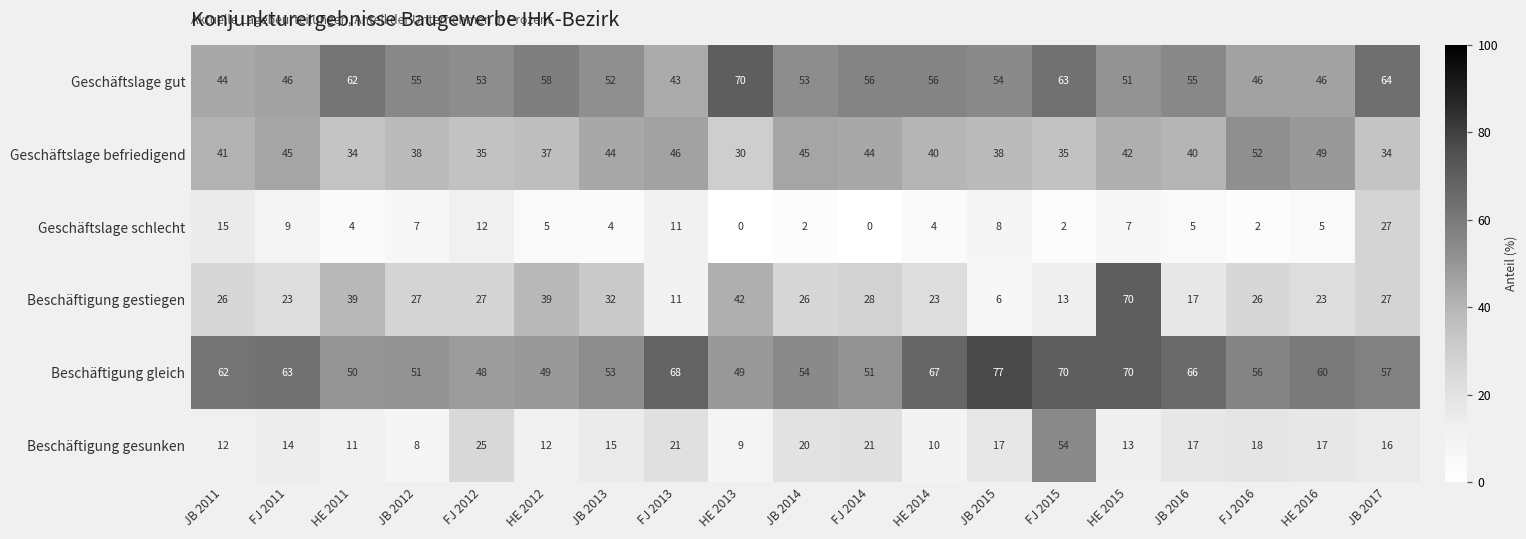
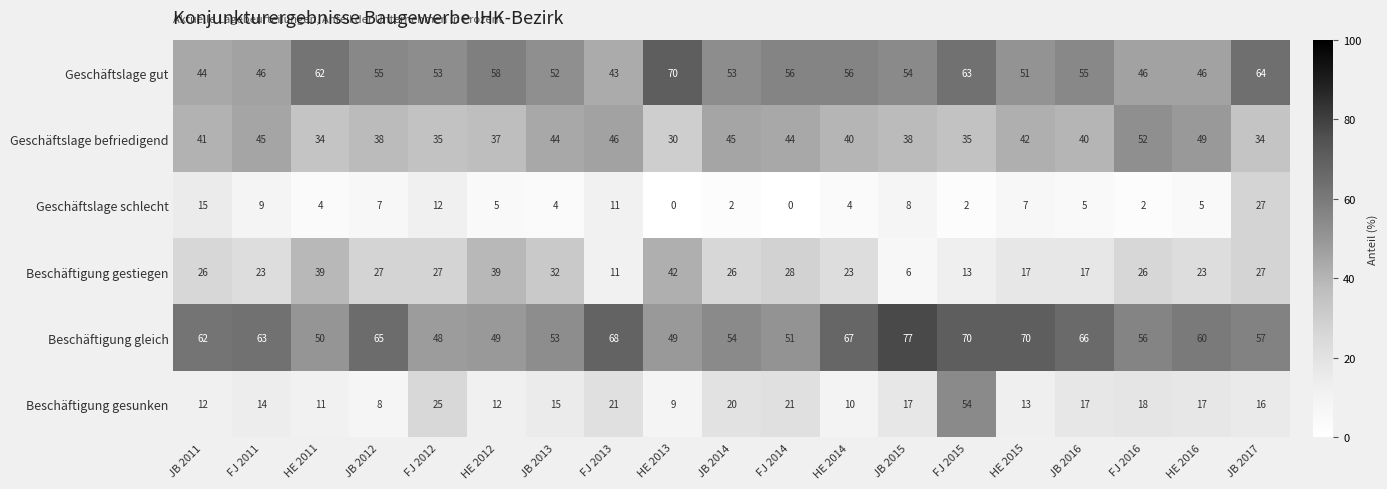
  {
    "Geschäftslage gut": {
      "JB 2011": 44,
      "FJ 2011": 46,
      "HE 2011": 62,
      "JB 2012": 55,
      "FJ 2012": 53,
      "HE 2012": 58,
      "JB 2013": 52,
      "FJ 2013": 43,
      "HE 2013": 70,
      "JB 2014": 53,
      "FJ 2014": 56,
      "HE 2014": 56,
      "JB 2015": 54,
      "FJ 2015": 63,
      "HE 2015": 51,
      "JB 2016": 55,
      "FJ 2016": 46,
      "HE 2016": 46,
      "JB 2017": 64
    },
    "Geschäftslage befriedigend": {
      "JB 2011": 41,
      "FJ 2011": 45,
      "HE 2011": 34,
      "JB 2012": 38,
      "FJ 2012": 35,
      "HE 2012": 37,
      "JB 2013": 44,
      "FJ 2013": 46,
      "HE 2013": 30,
      "JB 2014": 45,
      "FJ 2014": 44,
      "HE 2014": 40,
      "JB 2015": 38,
      "FJ 2015": 35,
      "HE 2015": 42,
      "JB 2016": 40,
      "FJ 2016": 52,
      "HE 2016": 49,
      "JB 2017": 34
    },
    "Geschäftslage schlecht": {
      "JB 2011": 15,
      "FJ 2011": 9,
      "HE 2011": 4,
      "JB 2012": 7,
      "FJ 2012": 12,
      "HE 2012": 5,
      "JB 2013": 4,
      "FJ 2013": 11,
      "HE 2013": 0,
      "JB 2014": 2,
      "FJ 2014": 0,
      "HE 2014": 4,
      "JB 2015": 8,
      "FJ 2015": 2,
      "HE 2015": 7,
      "JB 2016": 5,
      "FJ 2016": 2,
      "HE 2016": 5,
      "JB 2017": 27
    },
    "Beschäftigung gestiegen": {
      "JB 2011": 26,
      "FJ 2011": 23,
      "HE 2011": 39,
      "JB 2012": 27,
      "FJ 2012": 27,
      "HE 2012": 39,
      "JB 2013": 32,
      "FJ 2013": 11,
      "HE 2013": 42,
      "JB 2014": 26,
      "FJ 2014": 28,
      "HE 2014": 23,
      "JB 2015": 6,
      "FJ 2015": 13,
-     "HE 2015": 70,
+     "HE 2015": 17,
      "JB 2016": 17,
      "FJ 2016": 26,
      "HE 2016": 23,
      "JB 2017": 27
    },
    "Beschäftigung gleich": {
      "JB 2011": 62,
      "FJ 2011": 63,
      "HE 2011": 50,
-     "JB 2012": 51,
+     "JB 2012": 65,
      "FJ 2012": 48,
      "HE 2012": 49,
      "JB 2013": 53,
      "FJ 2013": 68,
      "HE 2013": 49,
      "JB 2014": 54,
      "FJ 2014": 51,
      "HE 2014": 67,
      "JB 2015": 77,
      "FJ 2015": 70,
      "HE 2015": 70,
      "JB 2016": 66,
      "FJ 2016": 56,
      "HE 2016": 60,
      "JB 2017": 57
    },
    "Beschäftigung gesunken": {
      "JB 2011": 12,
      "FJ 2011": 14,
      "HE 2011": 11,
      "JB 2012": 8,
      "FJ 2012": 25,
      "HE 2012": 12,
      "JB 2013": 15,
      "FJ 2013": 21,
      "HE 2013": 9,
      "JB 2014": 20,
      "FJ 2014": 21,
      "HE 2014": 10,
      "JB 2015": 17,
      "FJ 2015": 54,
      "HE 2015": 13,
      "JB 2016": 17,
      "FJ 2016": 18,
      "HE 2016": 17,
      "JB 2017": 16
    }
  }
